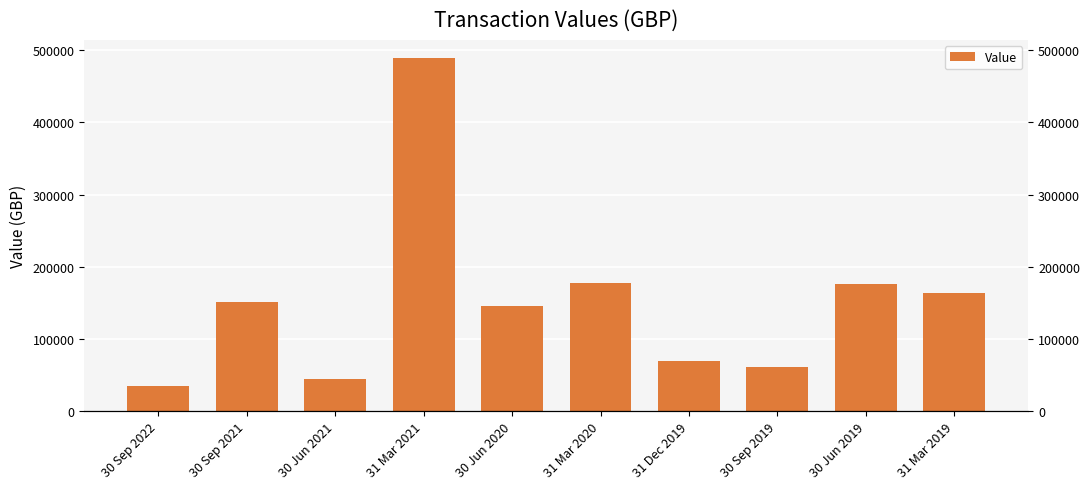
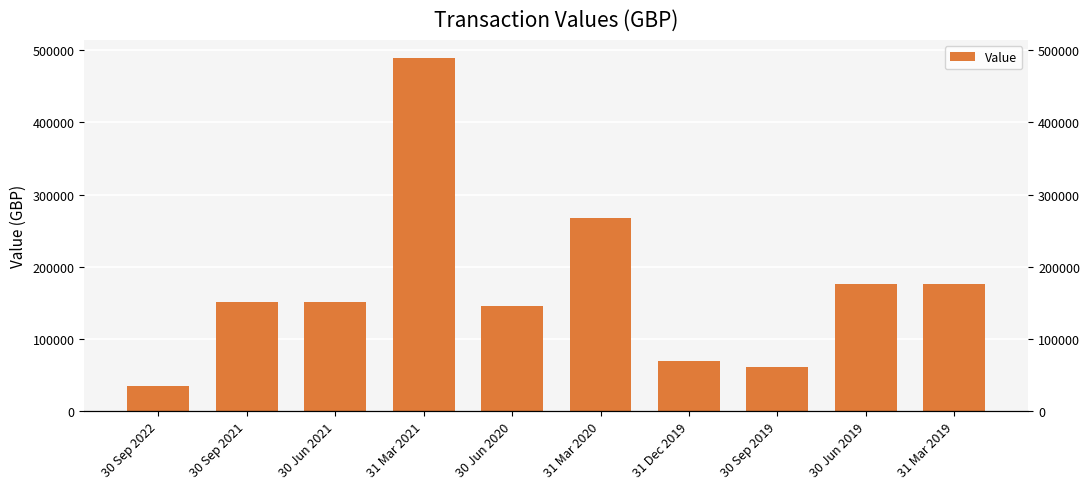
  {
    "30 Sep 2022": 30000,
    "30 Sep 2021": 150000,
-   "30 Jun 2021": 40000,
+   "30 Jun 2021": 150000,
    "31 Mar 2021": 490000,
    "30 Jun 2020": 150000,
-   "31 Mar 2020": 180000,
+   "31 Mar 2020": 270000,
    "31 Dec 2019": 70000,
    "30 Sep 2019": 60000,
    "30 Jun 2019": 180000,
-   "31 Mar 2019": 160000
+   "31 Mar 2019": 180000
  }
